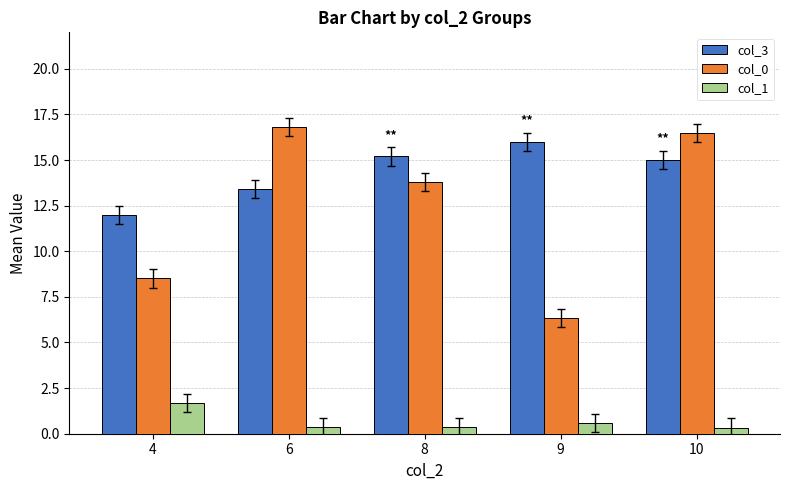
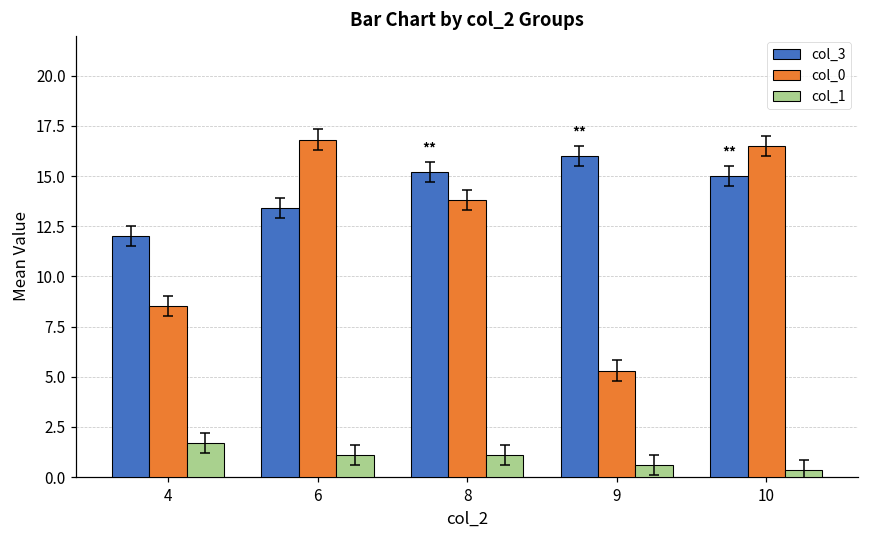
  {
    "col_0": {
      "4": 8.5,
      "6": 16.8,
      "8": 13.8,
-     "9": 6.3,
+     "9": 5.3,
      "10": 16.5
    },
    "col_1": {
      "4": 1.7,
-     "6": 0.4,
-     "8": 0.4,
+     "6": 1.1,
+     "8": 1.1,
      "9": 0.6,
      "10": 0.3
    }
  }
